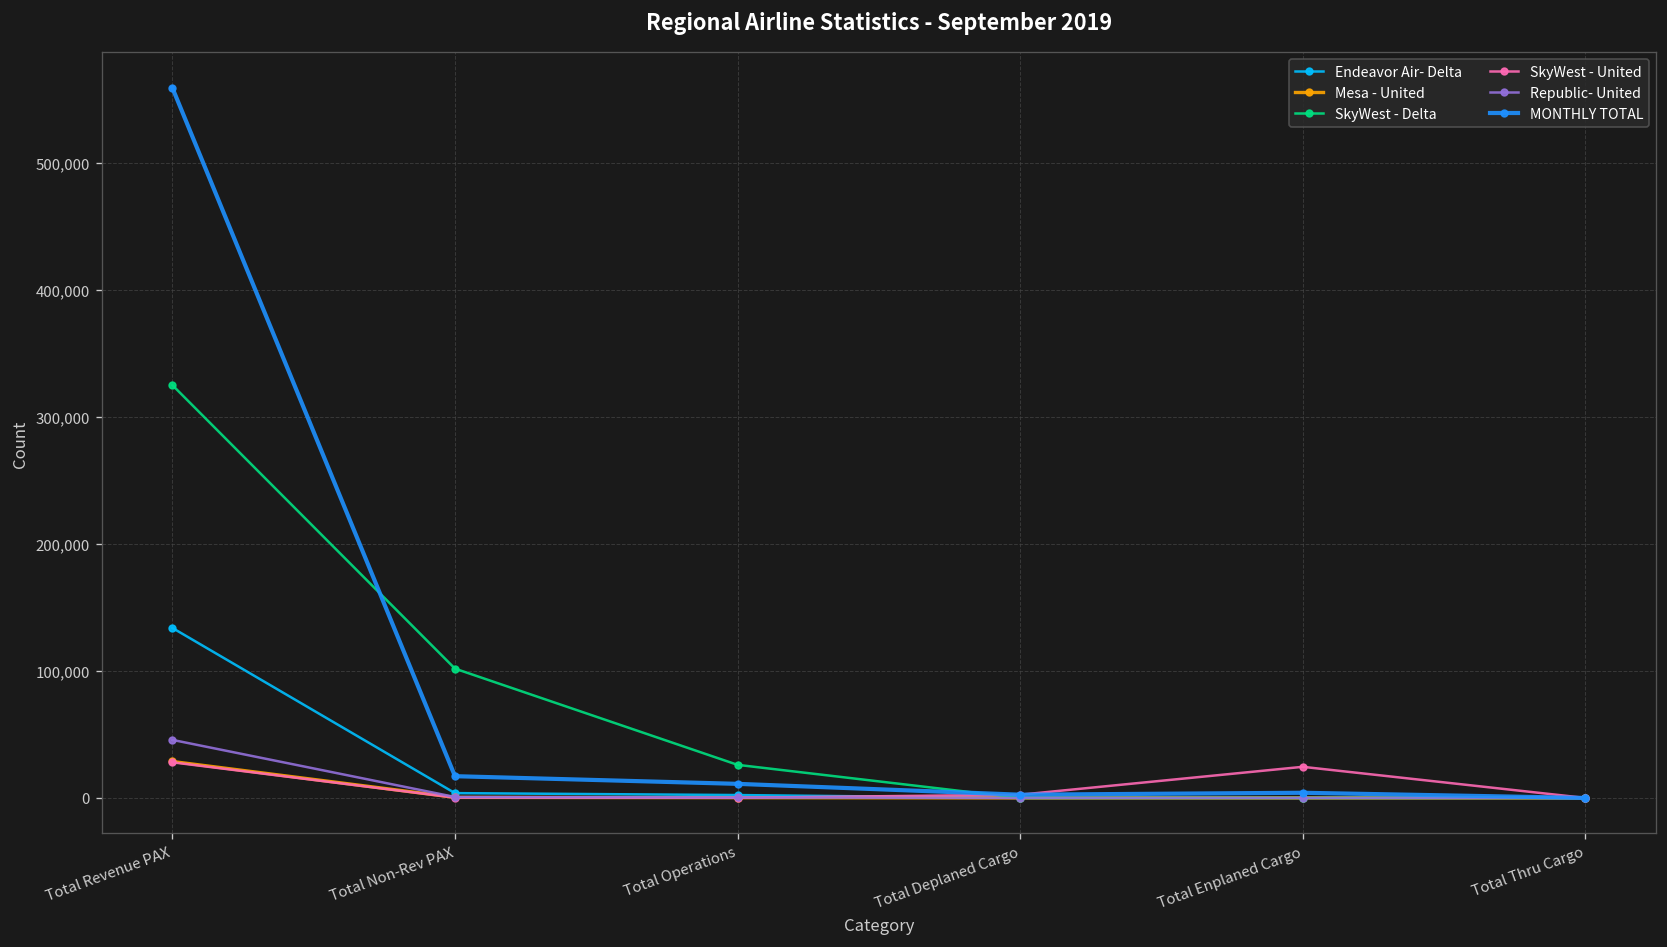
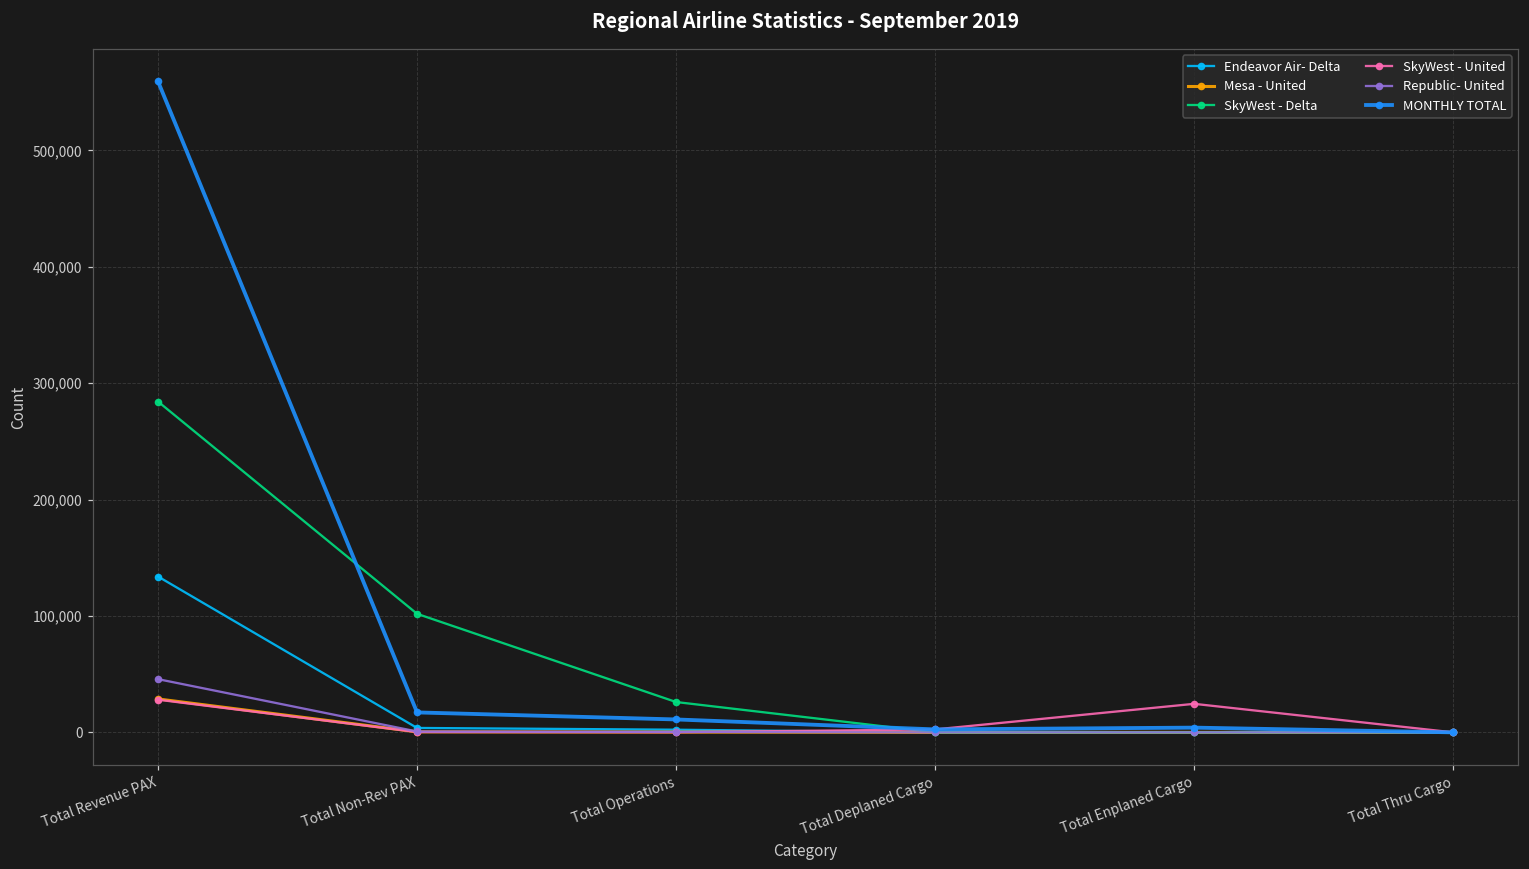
  {
    "SkyWest - Delta": {
-     "Total Revenue PAX": "325,000",
+     "Total Revenue PAX": "284,000",
      "Total Non-Rev PAX": "102,000",
      "Total Operations": "26,000"
    },
    "SkyWest - United": {
      "Total Enplaned Cargo": "25,000"
    },
    "Republic- United": {
      "Total Revenue PAX": "46,000"
    }
  }
